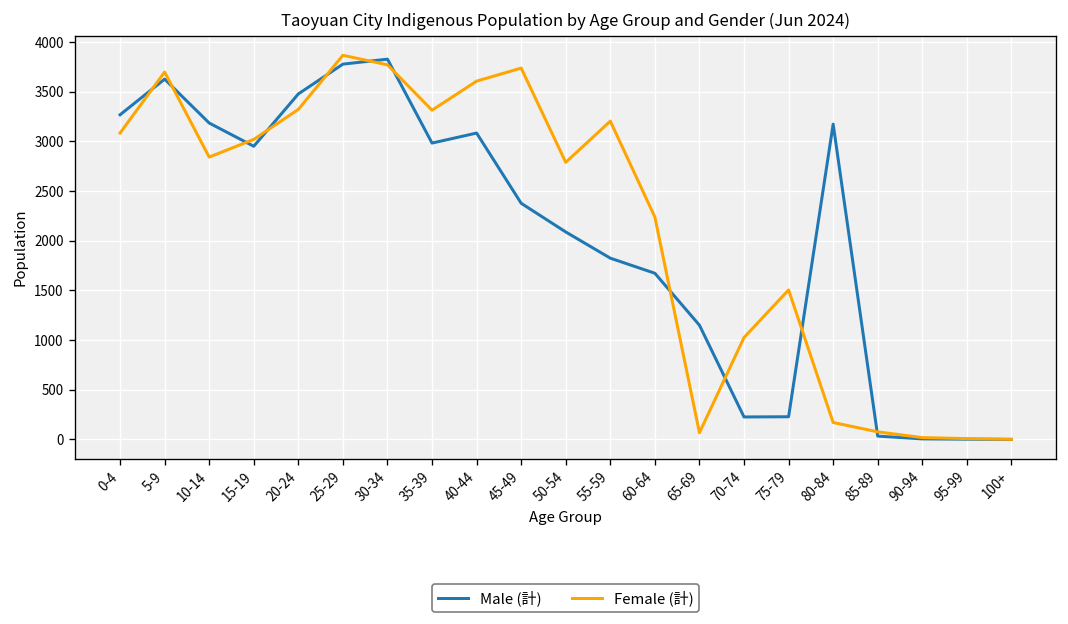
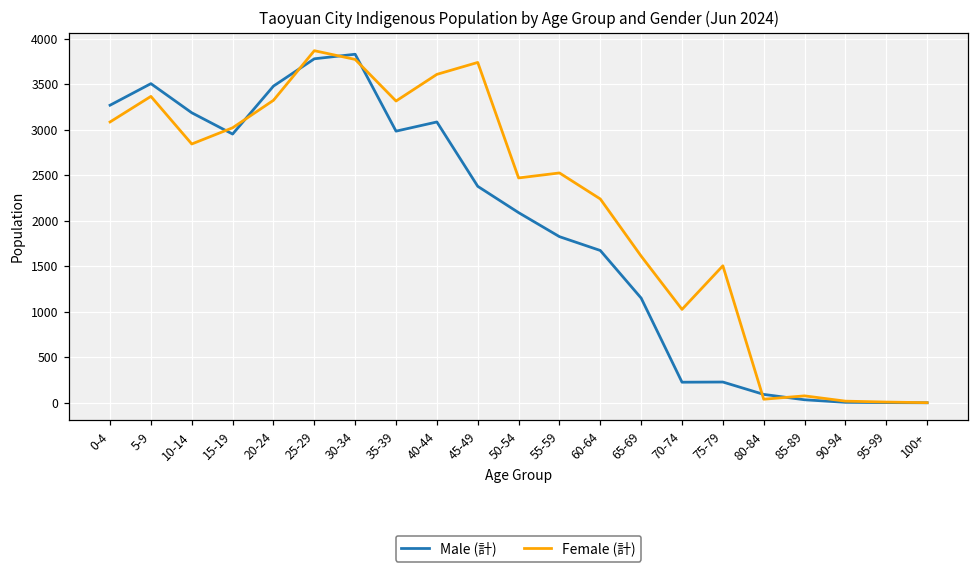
  {
    "Male (計)": {
      "0-4": 3300,
-     "5-9": 3600,
+     "5-9": 3500,
      "10-14": 3200,
      "15-19": 3000,
      "20-24": 3500,
      "25-29": 3800,
      "30-34": 3800,
      "35-39": 3000,
      "40-44": 3100,
      "45-49": 2400,
      "50-54": 2100,
      "55-59": 1800,
      "60-64": 1700,
      "65-69": 1200,
      "70-74": 200,
      "75-79": 200,
-     "80-84": 3200,
+     "80-84": 100,
      "85-89": 0
    },
    "Female (計)": {
      "0-4": 3100,
-     "5-9": 3700,
+     "5-9": 3400,
      "10-14": 2800,
      "15-19": 3000,
      "20-24": 3300,
      "25-29": 3900,
      "30-34": 3800,
      "35-39": 3300,
      "40-44": 3600,
      "45-49": 3700,
-     "50-54": 2800,
-     "55-59": 3200,
+     "50-54": 2500,
+     "55-59": 2500,
      "60-64": 2200,
-     "65-69": 100,
+     "65-69": 1600,
      "70-74": 1000,
      "75-79": 1500,
-     "80-84": 200,
+     "80-84": 0,
      "85-89": 100
    }
  }
